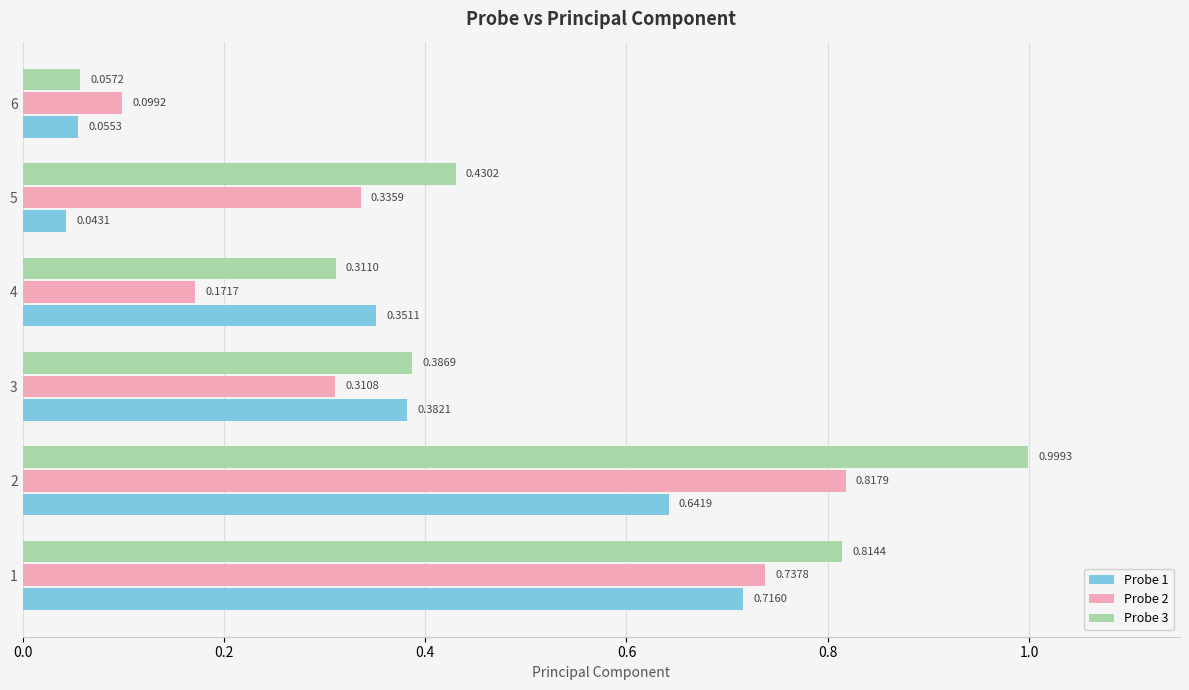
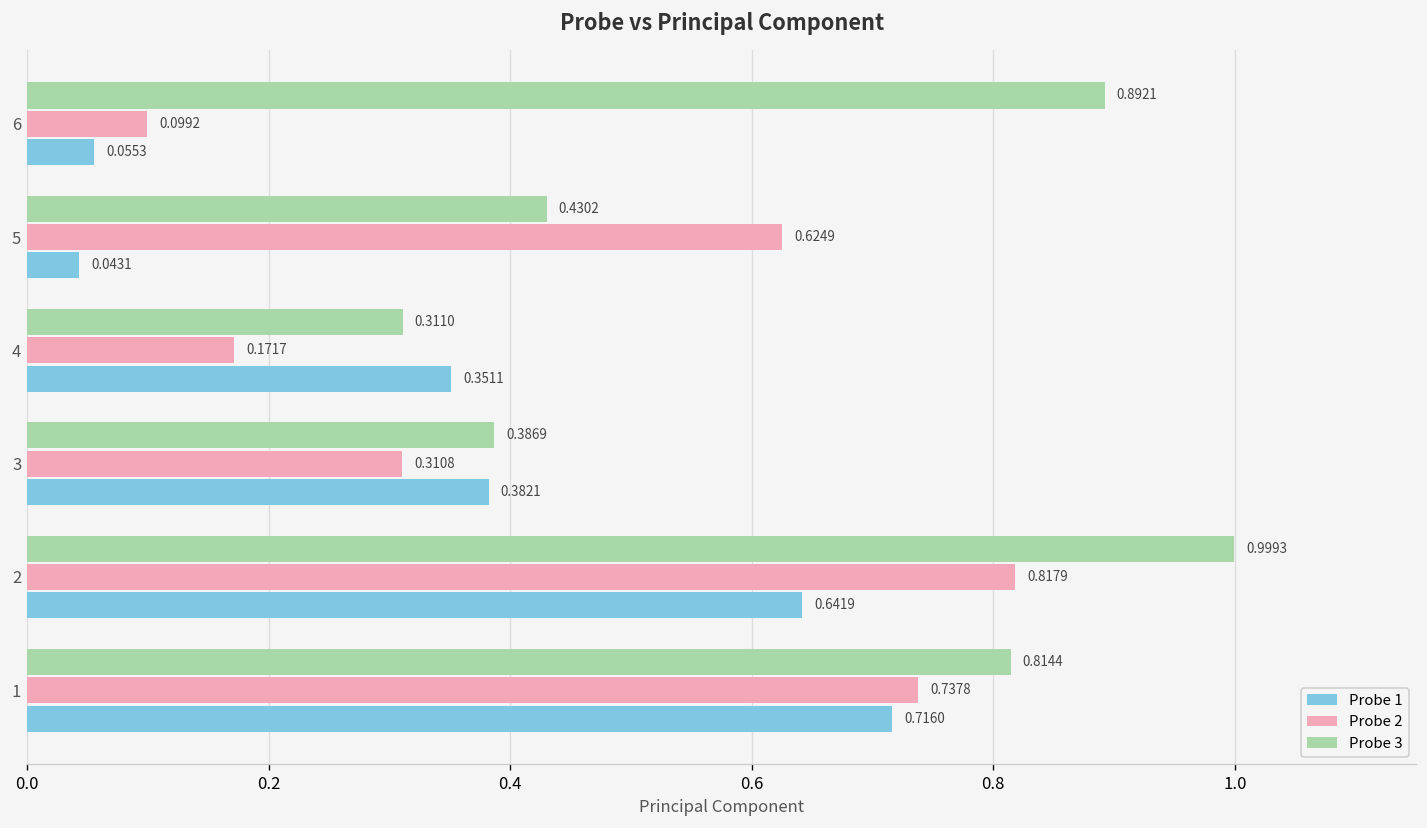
  {
    "Probe 1": {
      "6": 0.0553,
      "5": 0.0431,
      "4": 0.3511,
      "3": 0.3821,
      "2": 0.6419,
      "1": 0.7160
    },
    "Probe 2": {
      "6": 0.0992,
-     "5": 0.3359,
+     "5": 0.6249,
      "4": 0.1717,
      "3": 0.3108,
      "2": 0.8179,
      "1": 0.7378
    },
    "Probe 3": {
-     "6": 0.0572,
+     "6": 0.8921,
      "5": 0.4302,
      "4": 0.3110,
      "3": 0.3869,
      "2": 0.9993,
      "1": 0.8144
    }
  }
